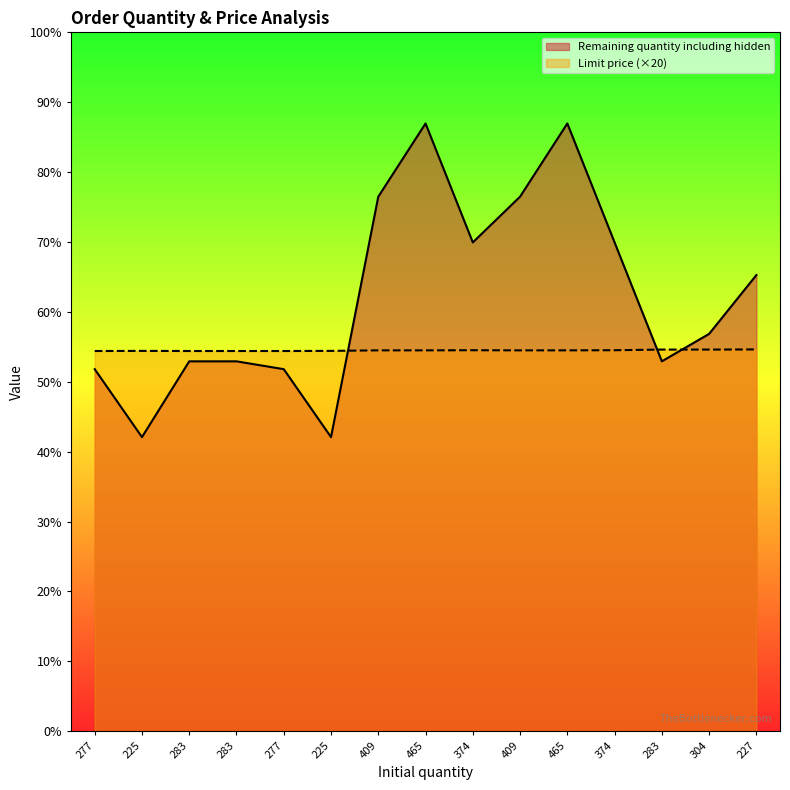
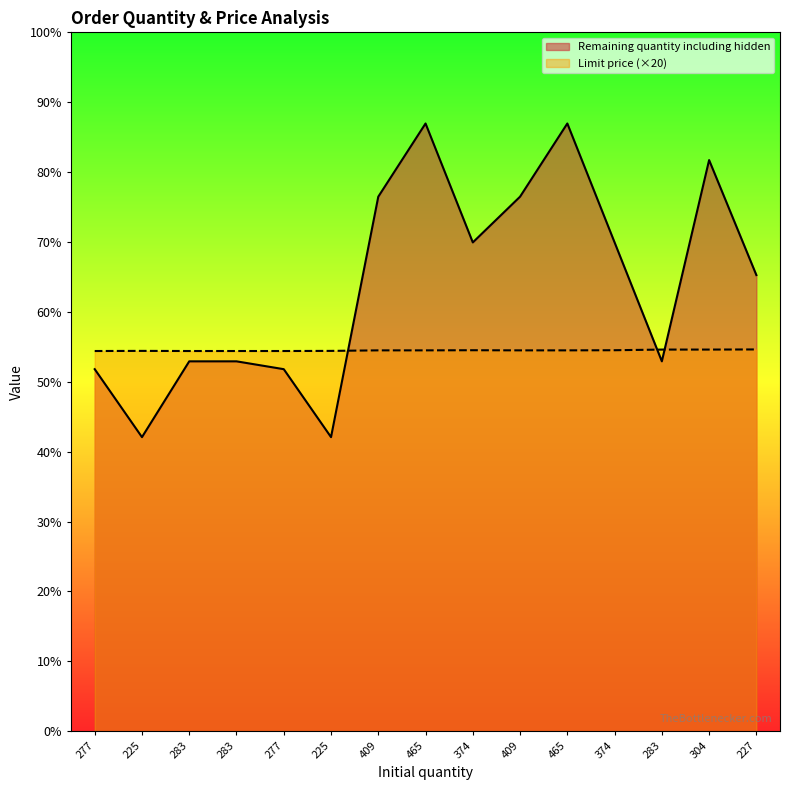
  {
    "Remaining quantity including hidden": {
-     "304": "57%",
+     "304": "82%",
      "227": "65%"
    },
    "Limit price (×20)": {
      "304": "55%",
      "227": "55%"
    }
  }
